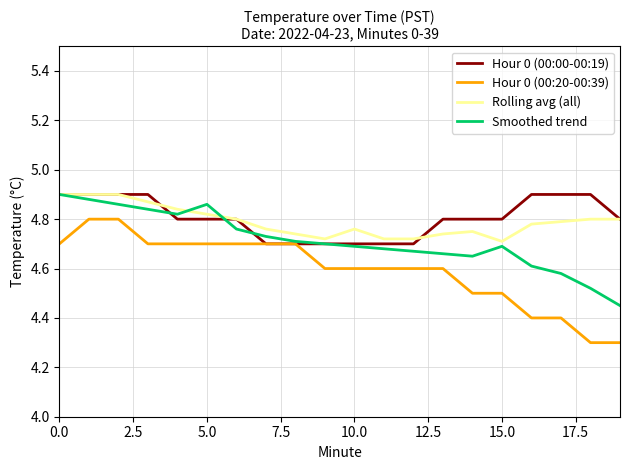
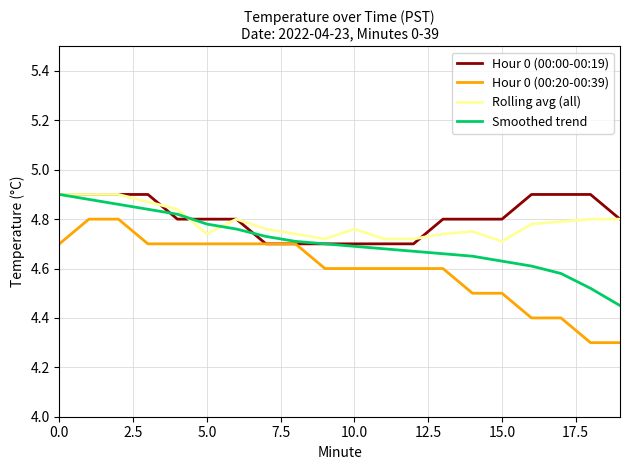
  {
    "Hour 0 (00:00-00:19)": {
      "5.0": 4.80,
      "15.0": 4.80
    },
    "Hour 0 (00:20-00:39)": {
      "0.0": 4.70,
      "5.0": 4.70,
      "10.0": 4.60,
      "15.0": 4.50
    },
    "Rolling avg (all)": {
-     "5.0": 4.82,
+     "5.0": 4.74,
      "10.0": 4.76,
      "15.0": 4.71
    },
    "Smoothed trend": {
-     "5.0": 4.86,
-     "15.0": 4.69
+     "5.0": 4.78,
+     "15.0": 4.63
    }
  }
